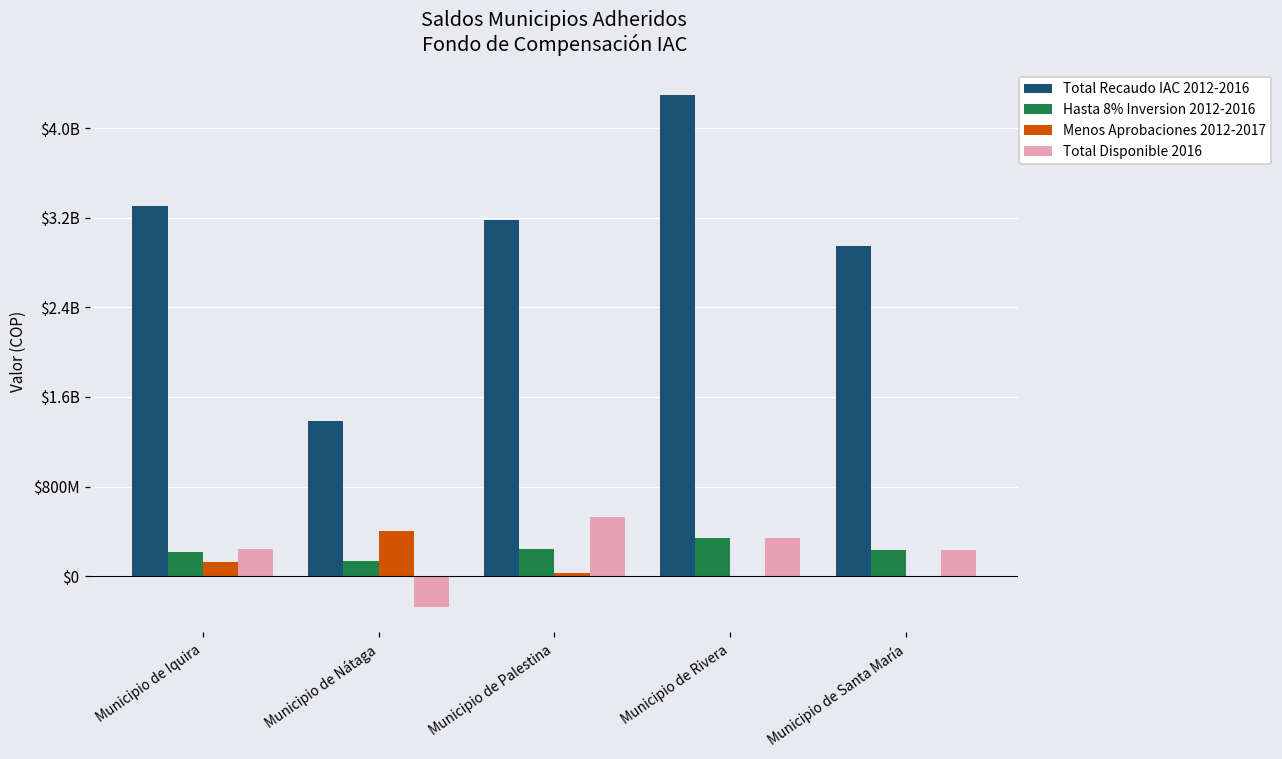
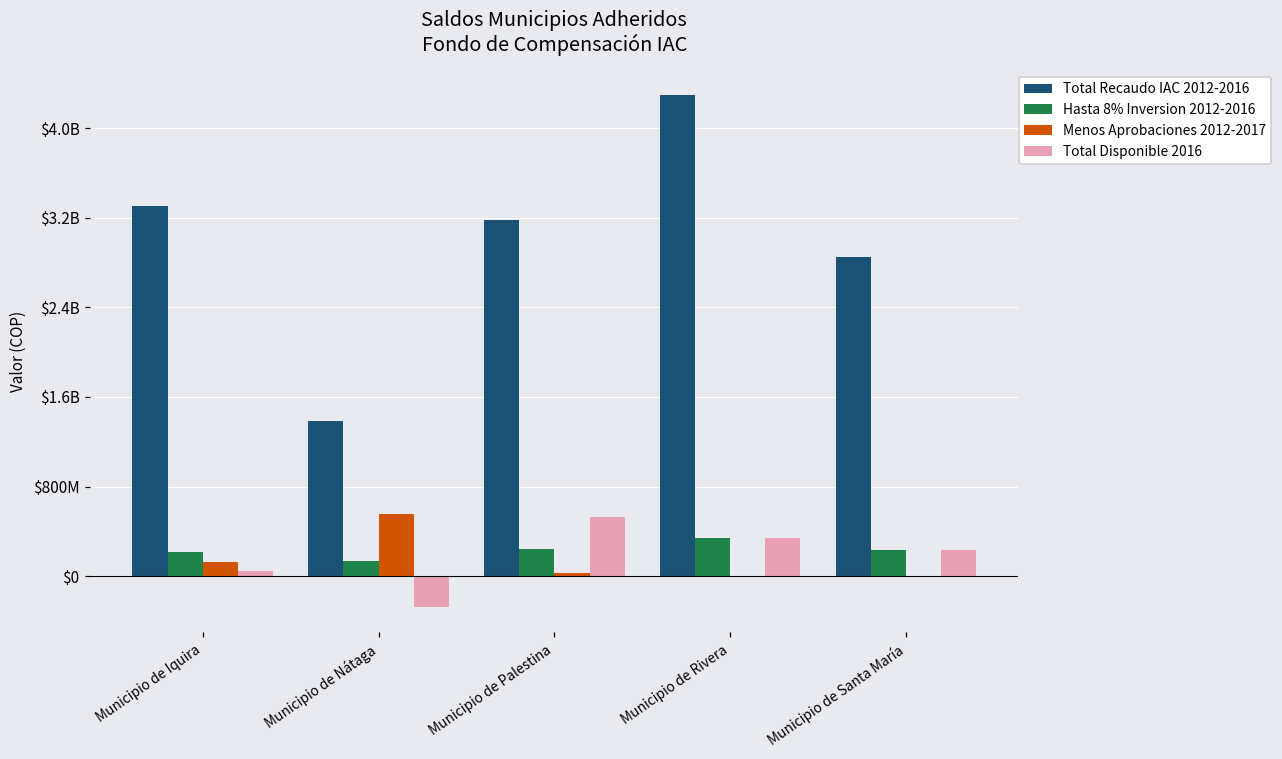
  {
    "Total Recaudo IAC 2012-2016": {
      "Municipio de Iquira": "$3300000000",
      "Municipio de Nátaga": "$1380000000",
      "Municipio de Palestina": "$3180000000",
      "Municipio de Rivera": "$4290000000",
-     "Municipio de Santa María": "$2940000000"
+     "Municipio de Santa María": "$2850000000"
    },
    "Hasta 8% Inversion 2012-2016": {
      "Municipio de Iquira": "$210000000",
      "Municipio de Nátaga": "$130000000",
      "Municipio de Palestina": "$240000000",
      "Municipio de Rivera": "$340000000",
      "Municipio de Santa María": "$240000000"
    },
    "Menos Aprobaciones 2012-2017": {
      "Municipio de Iquira": "$130000000",
-     "Municipio de Nátaga": "$400000000",
+     "Municipio de Nátaga": "$550000000",
      "Municipio de Santa María": "$0"
    },
    "Total Disponible 2016": {
-     "Municipio de Iquira": "$240000000",
+     "Municipio de Iquira": "$50000000",
      "Municipio de Nátaga": "$-270000000",
      "Municipio de Palestina": "$530000000",
      "Municipio de Rivera": "$340000000",
      "Municipio de Santa María": "$240000000"
    }
  }
